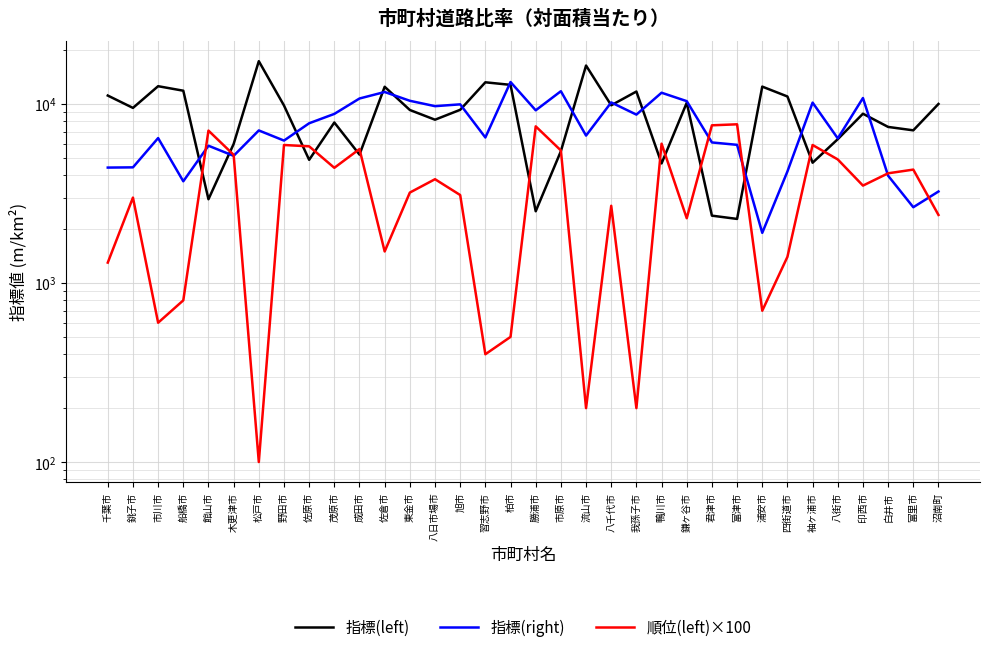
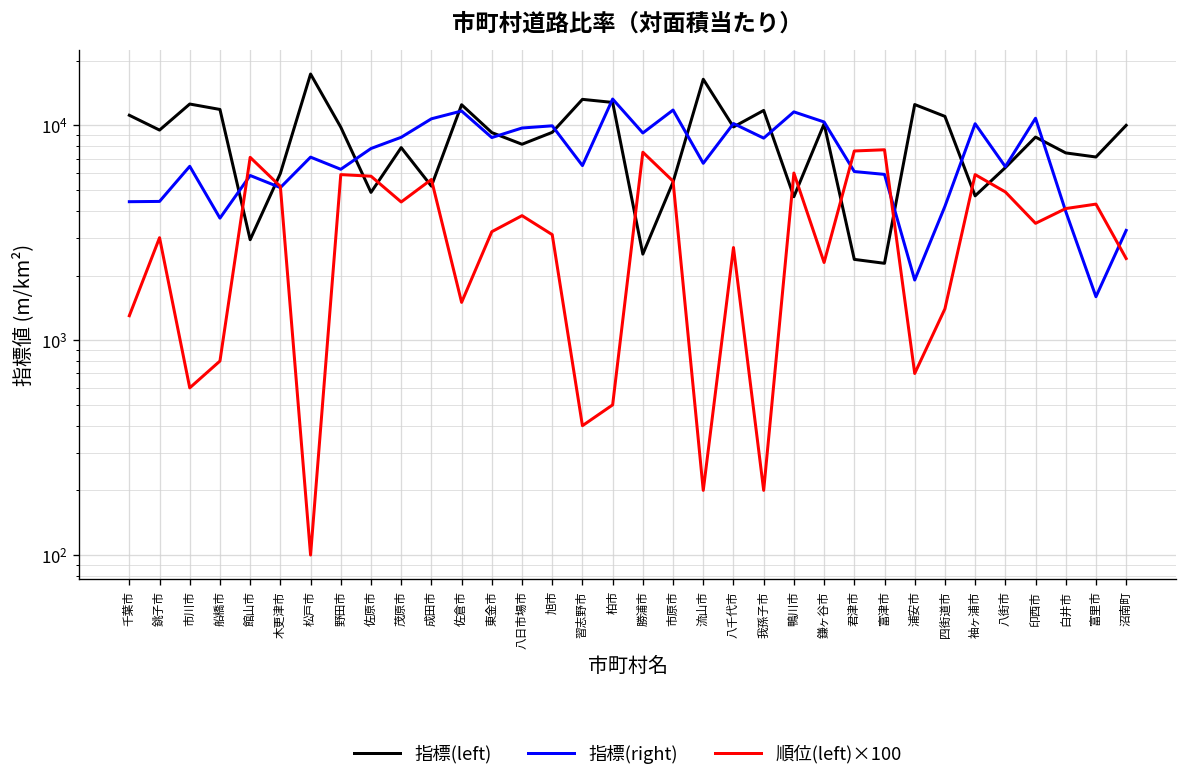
  {
    "指標(left)": {
      "千葉市": 11000,
      "銚子市": 10000,
      "市川市": 13000,
      "船橋市": 12000,
      "館山市": 2900,
      "木更津市": 6000,
      "松戸市": 17000,
      "野田市": 10000,
      "佐原市": 4900,
      "茂原市": 8000,
      "成田市": 5200,
      "佐倉市": 12000,
      "東金市": 9000,
      "八日市場市": 8000,
      "旭市": 9000,
      "習志野市": 13000,
      "柏市": 13000,
      "勝浦市": 2500,
      "流山市": 16000,
      "八千代市": 10000,
      "我孫子市": 12000,
      "鴨川市": 4700,
      "君津市": 2400,
      "富津市": 2300,
      "浦安市": 13000,
      "四街道市": 11000,
      "袖ヶ浦市": 4700,
      "印西市": 9000,
      "白井市": 7400,
      "富里市": 7100,
      "沼南町": 10000
    },
    "指標(right)": {
      "千葉市": 4400,
      "銚子市": 4400,
      "市川市": 6400,
      "船橋市": 3700,
      "館山市": 5800,
      "松戸市": 7100,
      "野田市": 6200,
      "佐原市": 8000,
      "茂原市": 9000,
      "成田市": 11000,
      "佐倉市": 12000,
-     "東金市": 10000,
+     "東金市": 9000,
      "八日市場市": 10000,
      "旭市": 10000,
      "習志野市": 6500,
      "柏市": 13000,
      "勝浦市": 9000,
      "市原市": 12000,
      "流山市": 6700,
      "八千代市": 10000,
      "我孫子市": 9000,
      "鴨川市": 12000,
      "君津市": 6100,
      "富津市": 5900,
      "浦安市": 1900,
      "四街道市": 4200,
      "袖ヶ浦市": 10000,
      "印西市": 11000,
-     "富里市": 2700,
+     "富里市": 1600,
      "沼南町": 3200
    },
    "順位(left)×100": {
      "千葉市": 1300,
      "銚子市": 3000,
      "市川市": 600,
      "船橋市": 800,
      "館山市": 7100,
      "松戸市": 100,
      "野田市": 5900,
      "佐原市": 5800,
      "茂原市": 4400,
      "成田市": 5600,
      "佐倉市": 1500,
      "東金市": 3200,
      "八日市場市": 3800,
      "旭市": 3100,
      "習志野市": 400,
      "柏市": 500,
      "勝浦市": 7500,
      "流山市": 200,
      "八千代市": 2700,
      "我孫子市": 200,
      "鴨川市": 6000,
      "鎌ヶ谷市": 2300,
      "君津市": 7600,
      "富津市": 7700,
      "浦安市": 700,
      "四街道市": 1400,
      "袖ヶ浦市": 5900,
      "八街市": 4900,
      "印西市": 3500,
      "富里市": 4300,
      "沼南町": 2400
    }
  }
